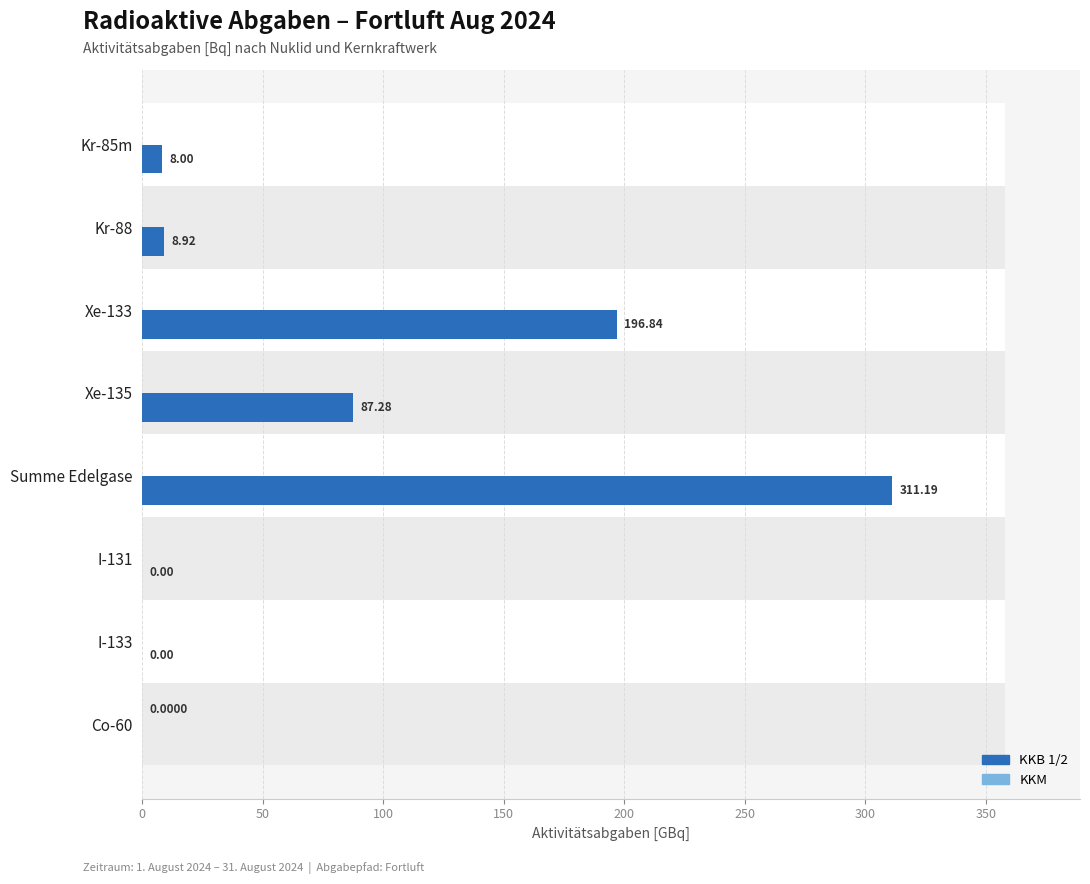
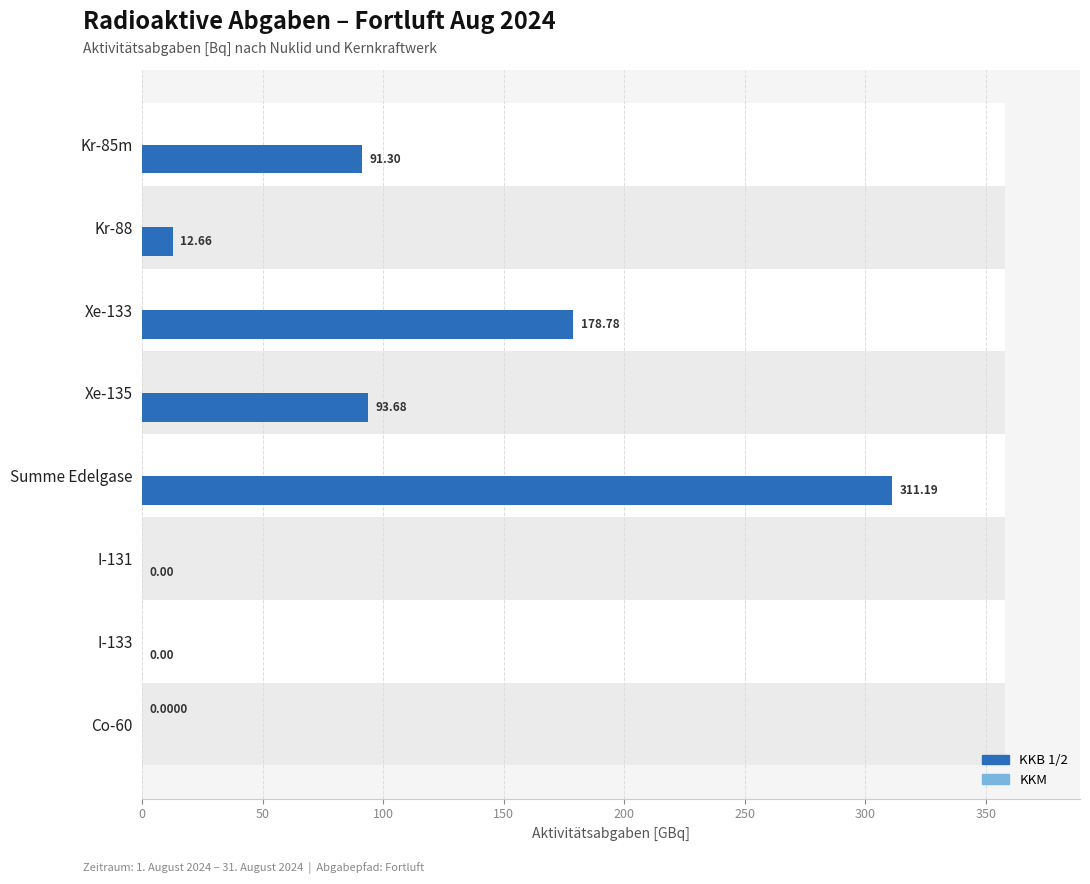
  {
    "KKB 1/2": {
-     "Kr-85m": 8.00,
-     "Kr-88": 8.92,
-     "Xe-133": 196.84,
-     "Xe-135": 87.28,
+     "Kr-85m": 91.30,
+     "Kr-88": 12.66,
+     "Xe-133": 178.78,
+     "Xe-135": 93.68,
      "I-131": 0.00,
      "I-133": 0.00
    },
    "KKM": {
      "Co-60": 0.0000
    }
  }
